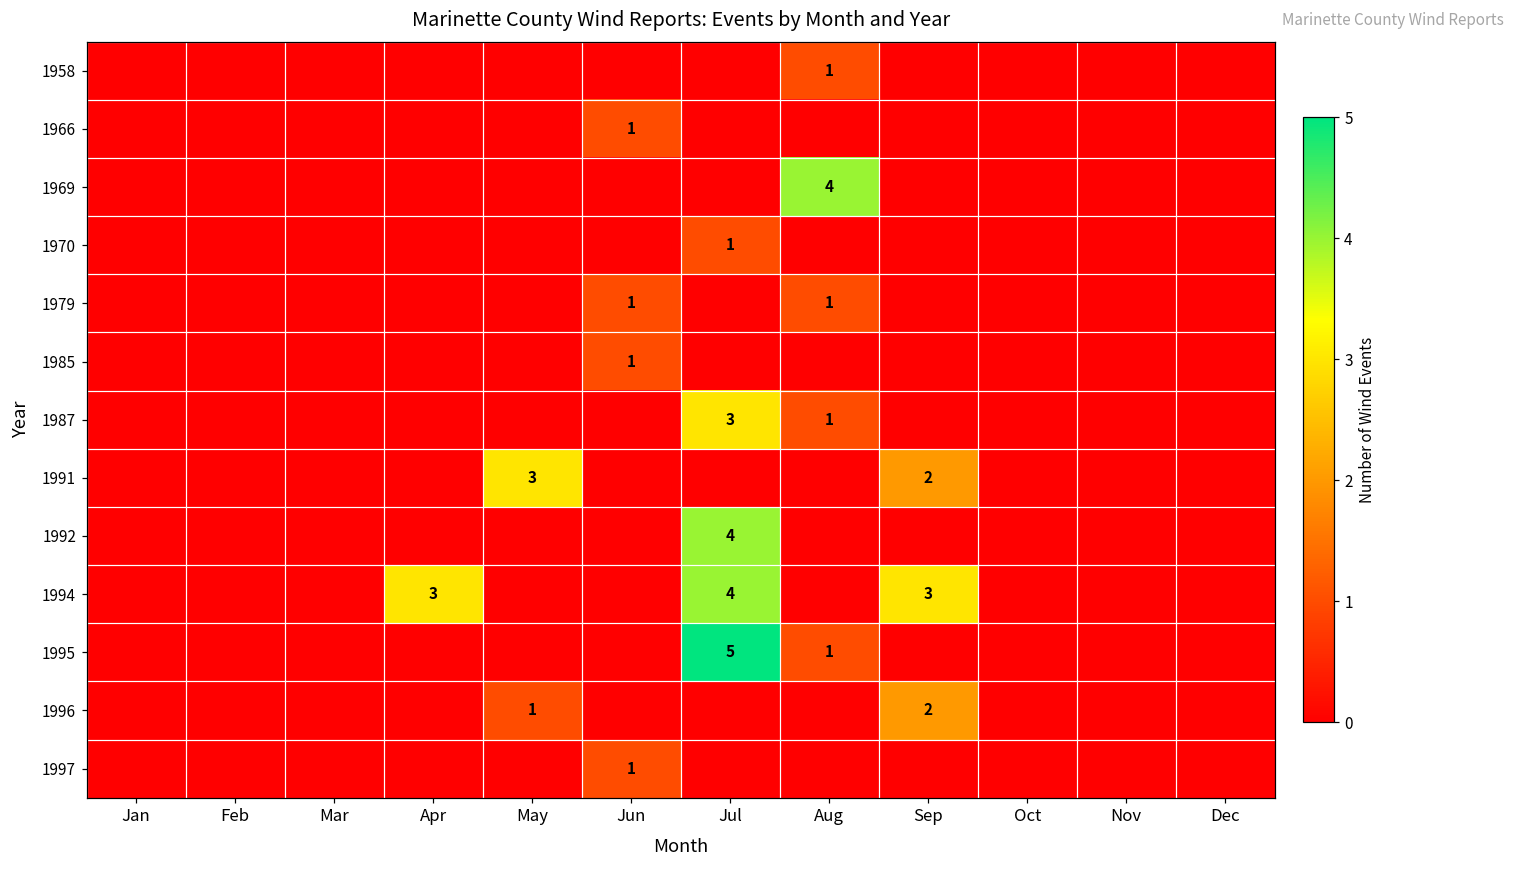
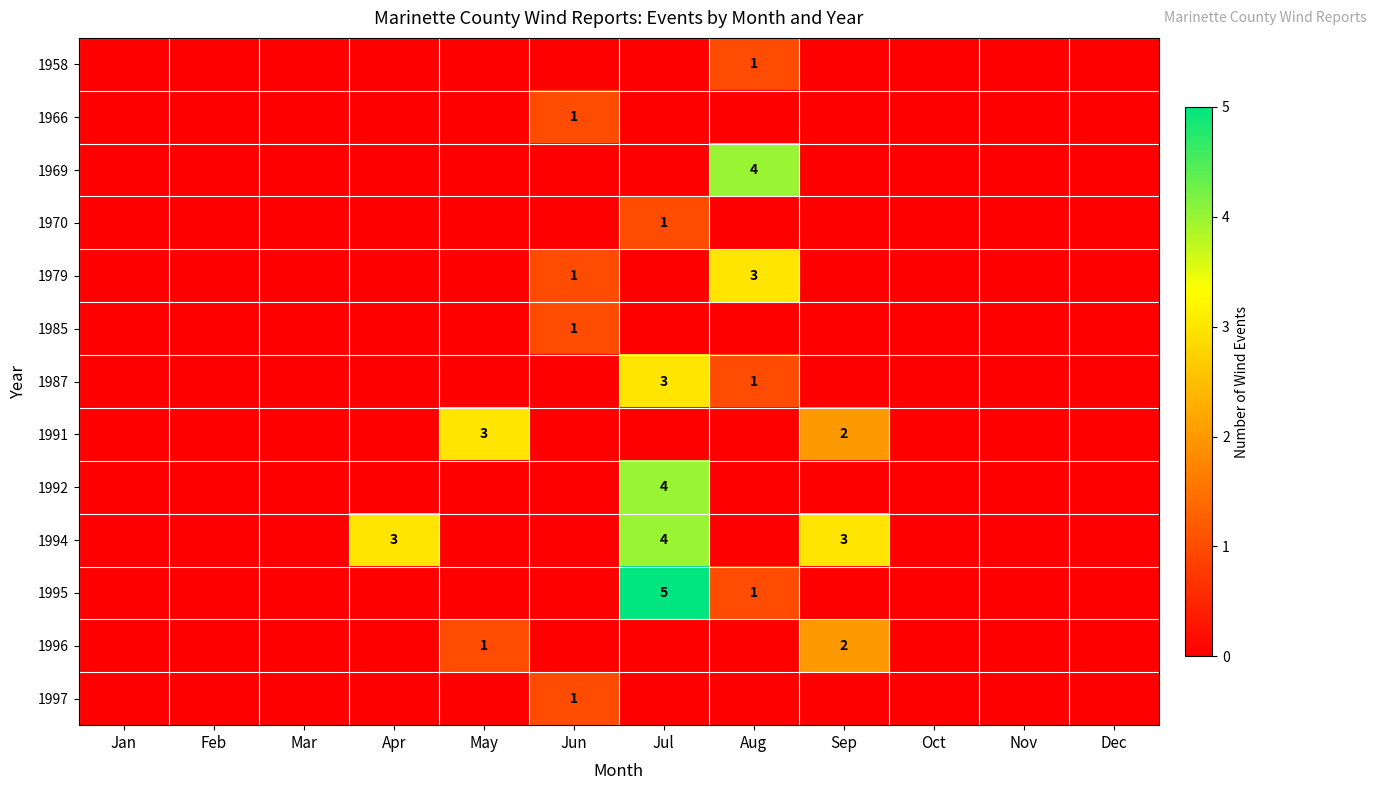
  {
    "1958": {
      "Aug": 1
    },
    "1966": {
      "Jun": 1
    },
    "1969": {
      "Aug": 4
    },
    "1970": {
      "Jul": 1
    },
    "1979": {
      "Jun": 1,
-     "Aug": 1
+     "Aug": 3
    },
    "1985": {
      "Jun": 1
    },
    "1987": {
      "Jul": 3,
      "Aug": 1
    },
    "1991": {
      "May": 3,
      "Sep": 2
    },
    "1992": {
      "Jul": 4
    },
    "1994": {
      "Apr": 3,
      "Jul": 4,
      "Sep": 3
    },
    "1995": {
      "Jul": 5,
      "Aug": 1
    },
    "1996": {
      "May": 1,
      "Sep": 2
    },
    "1997": {
      "Jun": 1
    }
  }
